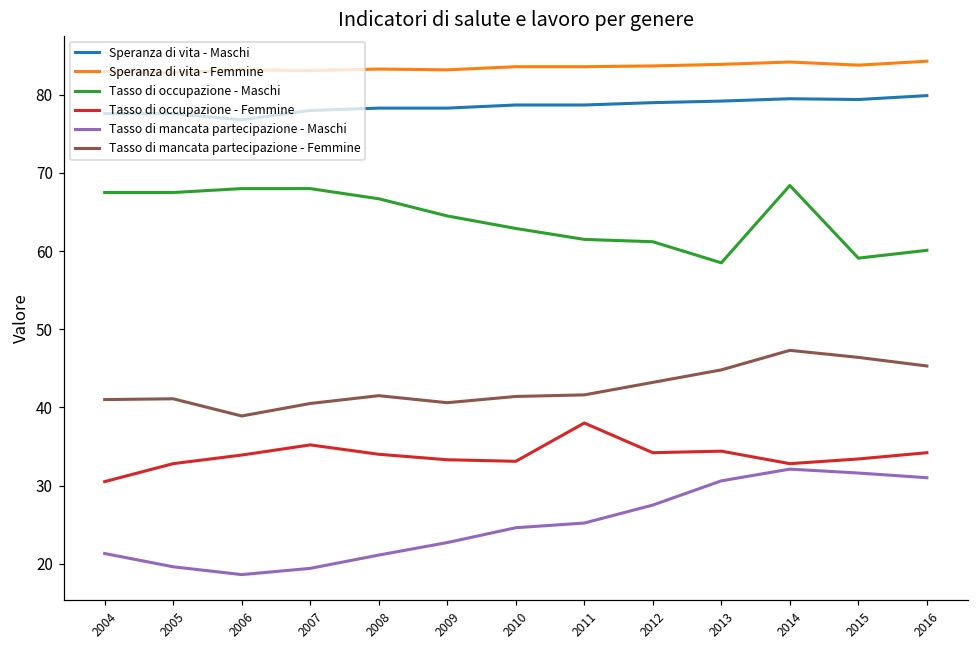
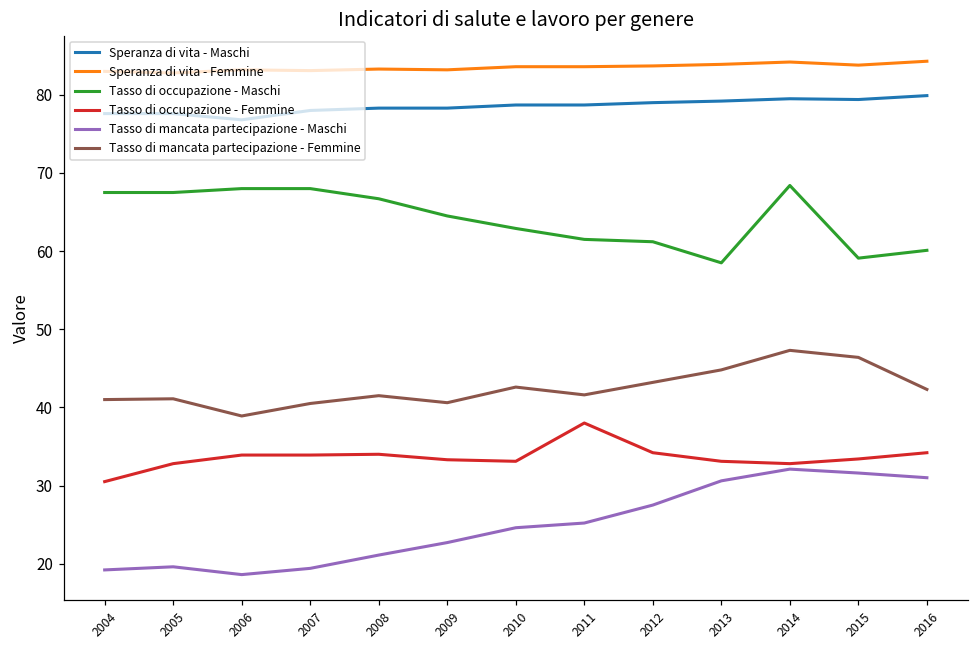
  {
    "Speranza di vita - Maschi": {
      "2008": 78,
      "2009": 78,
      "2010": 79,
      "2011": 79,
      "2012": 79,
      "2013": 79,
      "2014": 80,
      "2015": 79,
      "2016": 80
    },
    "Speranza di vita - Femmine": {
      "2008": 83,
      "2009": 83,
      "2010": 84,
      "2011": 84,
      "2012": 84,
      "2013": 84,
      "2014": 84,
      "2015": 84,
      "2016": 84
    },
    "Tasso di occupazione - Maschi": {
      "2004": 68,
      "2005": 68,
      "2006": 68,
      "2007": 68,
      "2008": 67,
      "2009": 65,
      "2010": 63,
      "2011": 62,
      "2012": 61,
      "2013": 59,
      "2014": 68,
      "2015": 59,
      "2016": 60
    },
    "Tasso di occupazione - Femmine": {
      "2004": 31,
      "2005": 33,
      "2006": 34,
-     "2007": 35,
+     "2007": 34,
      "2008": 34,
      "2009": 33,
      "2010": 33,
      "2011": 38,
      "2012": 34,
-     "2013": 34,
+     "2013": 33,
      "2014": 33,
      "2015": 33,
      "2016": 34
    },
    "Tasso di mancata partecipazione - Maschi": {
-     "2004": 21,
+     "2004": 19,
      "2005": 20,
      "2006": 19,
      "2007": 19,
      "2008": 21,
      "2009": 23,
      "2010": 25,
      "2011": 25,
      "2012": 28,
      "2013": 31,
      "2014": 32,
      "2015": 32,
      "2016": 31
    },
    "Tasso di mancata partecipazione - Femmine": {
      "2004": 41,
      "2005": 41,
      "2006": 39,
      "2007": 41,
      "2008": 42,
      "2009": 41,
-     "2010": 41,
+     "2010": 43,
      "2011": 42,
      "2012": 43,
      "2013": 45,
      "2014": 47,
      "2015": 46,
-     "2016": 45
+     "2016": 42
    }
  }
